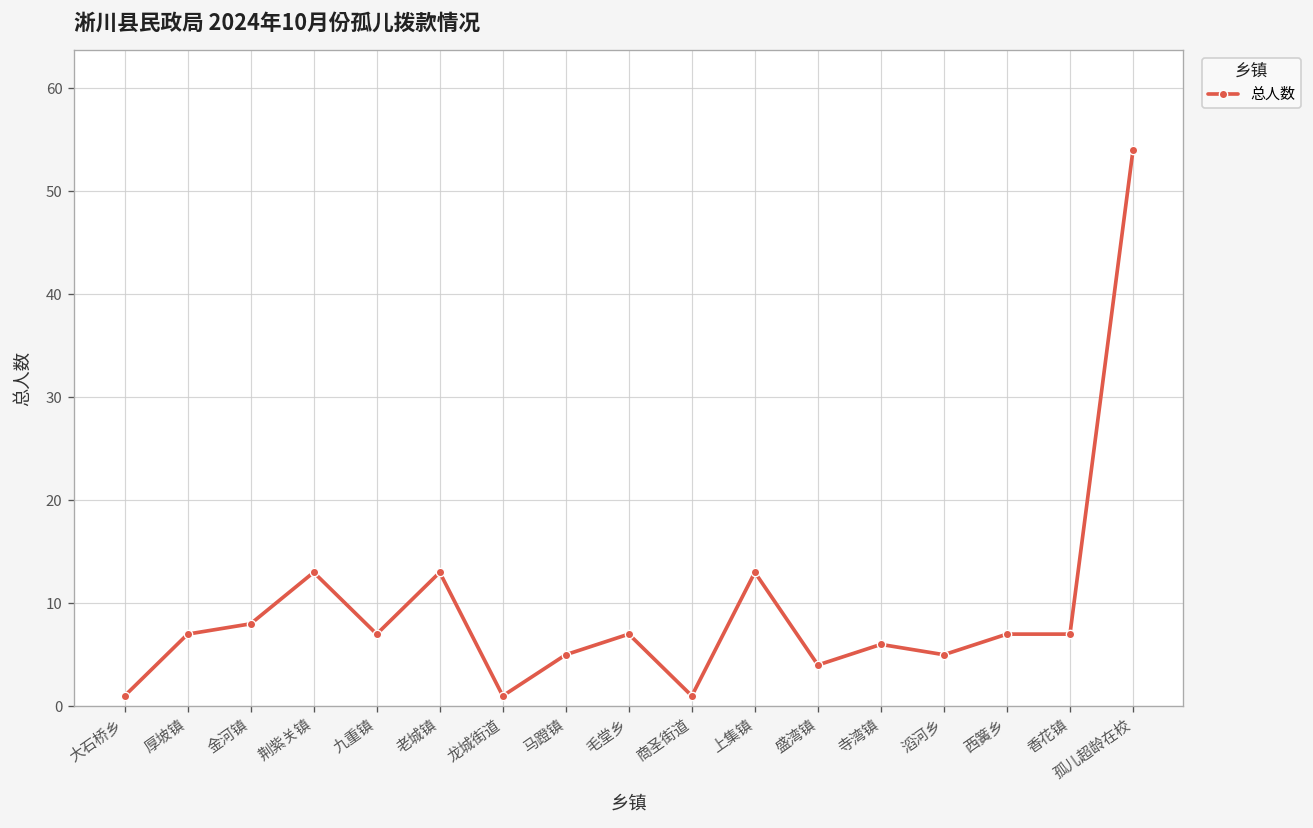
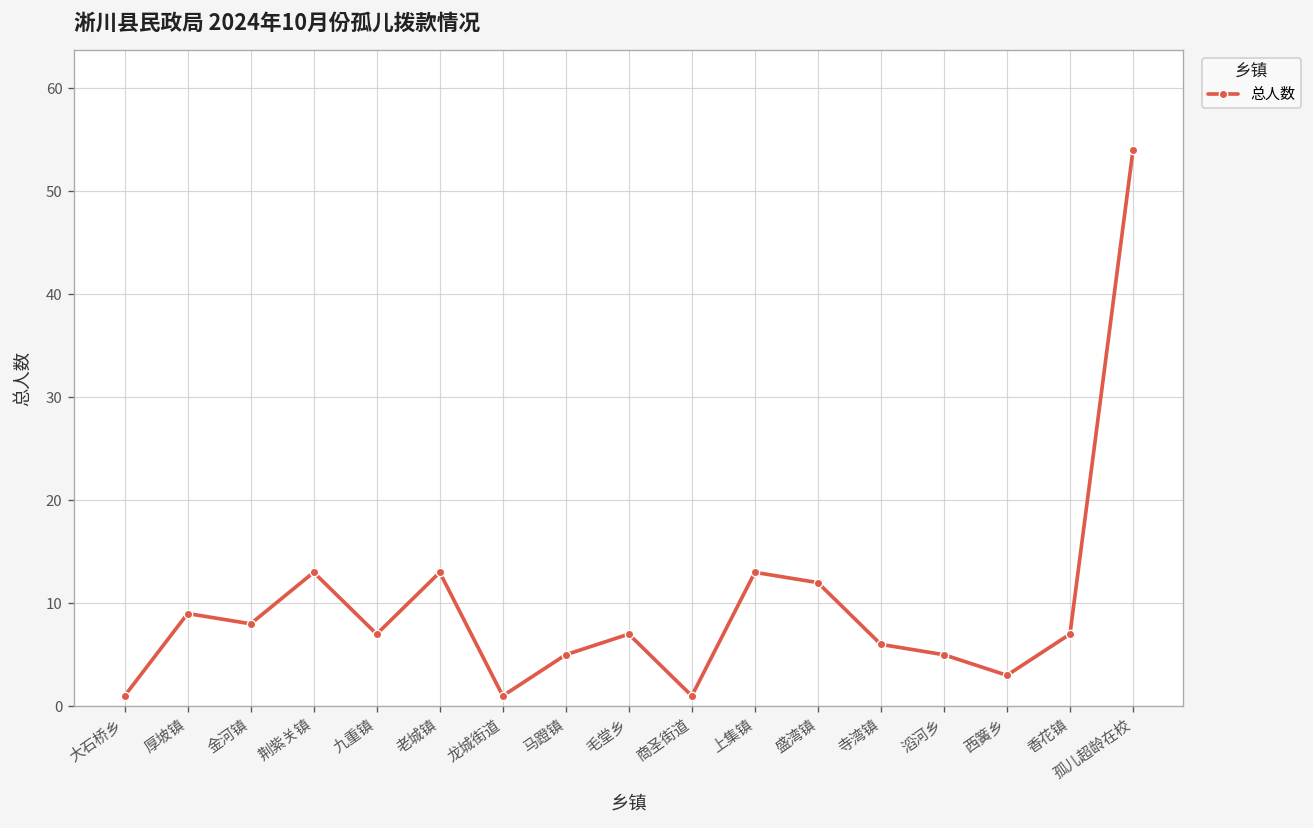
  {
    "大石桥乡": 1,
-   "厚坡镇": 7,
+   "厚坡镇": 9,
    "金河镇": 8,
    "荆紫关镇": 13,
    "九重镇": 7,
    "老城镇": 13,
    "龙城街道": 1,
    "马蹬镇": 5,
    "毛堂乡": 7,
    "商圣街道": 1,
    "上集镇": 13,
-   "盛湾镇": 4,
+   "盛湾镇": 12,
    "寺湾镇": 6,
    "滔河乡": 5,
-   "西簧乡": 7,
+   "西簧乡": 3,
    "香花镇": 7,
    "孤儿超龄在校": 54
  }
